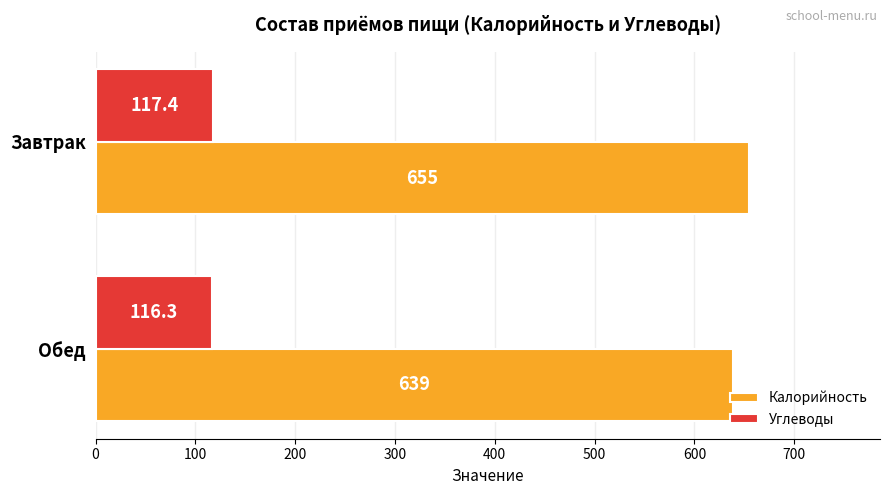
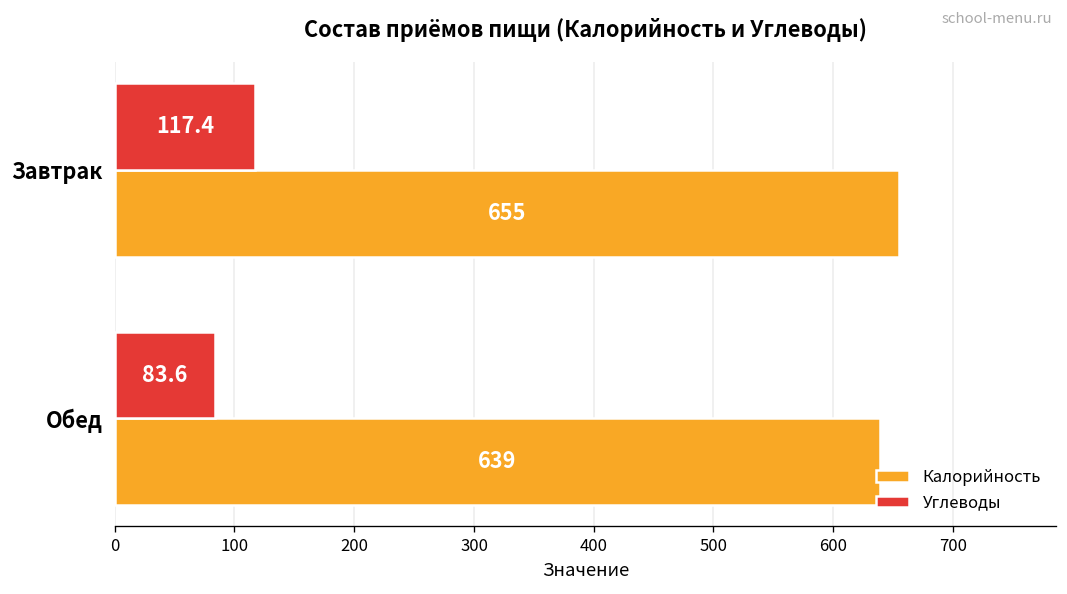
  {
    "Калорийность": {
      "Завтрак": 655,
      "Обед": 639
    },
    "Углеводы": {
      "Завтрак": 117.4,
-     "Обед": 116.3
+     "Обед": 83.6
    }
  }
